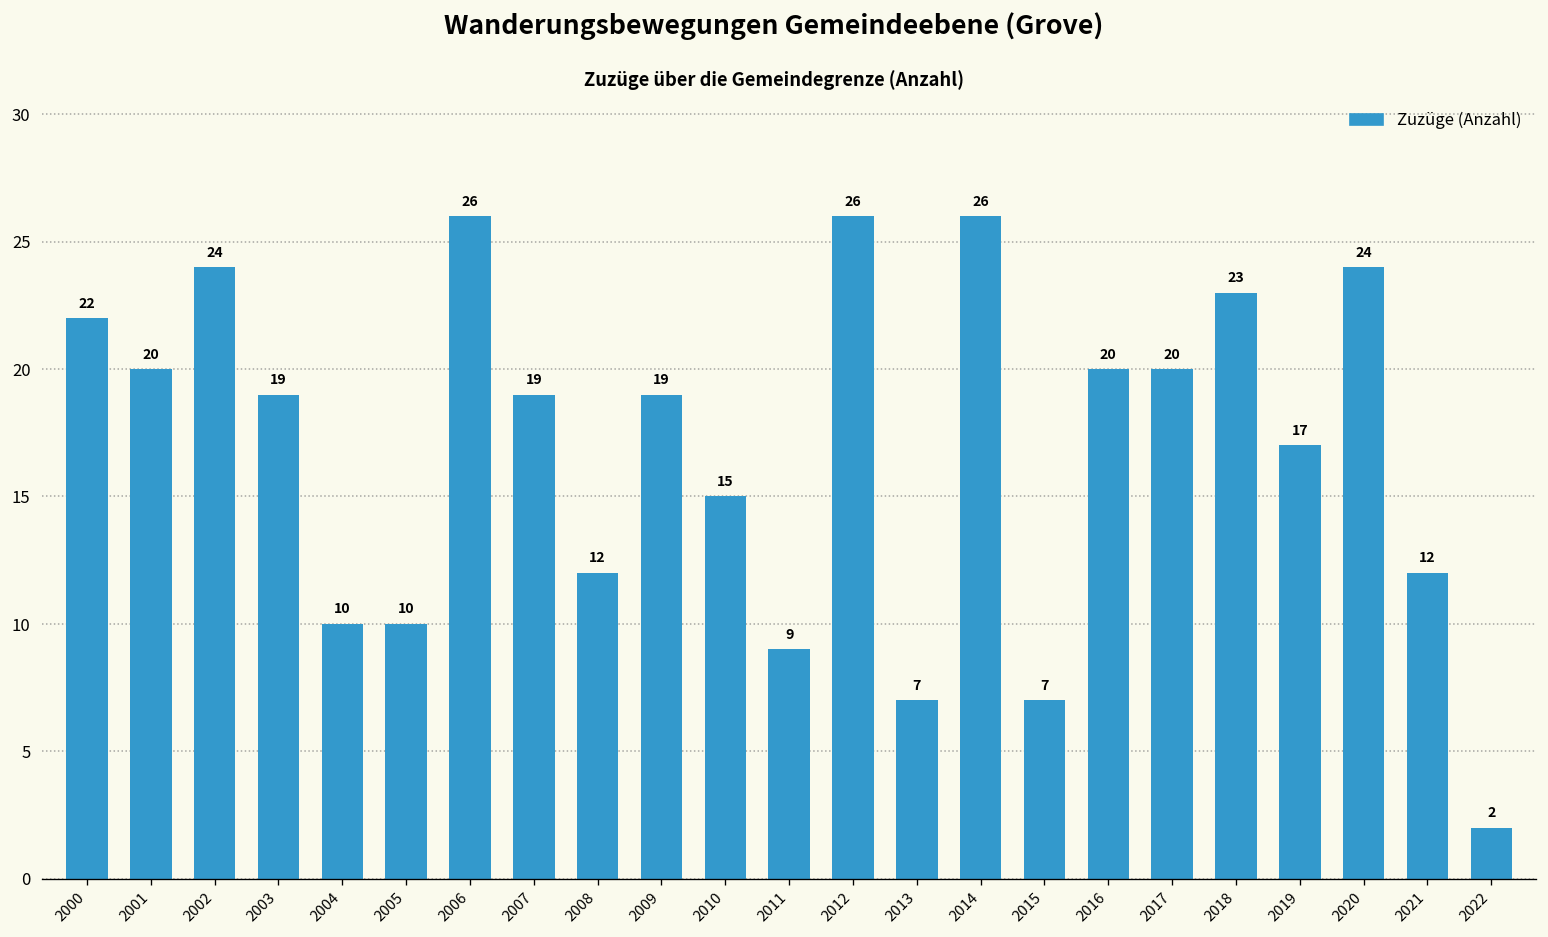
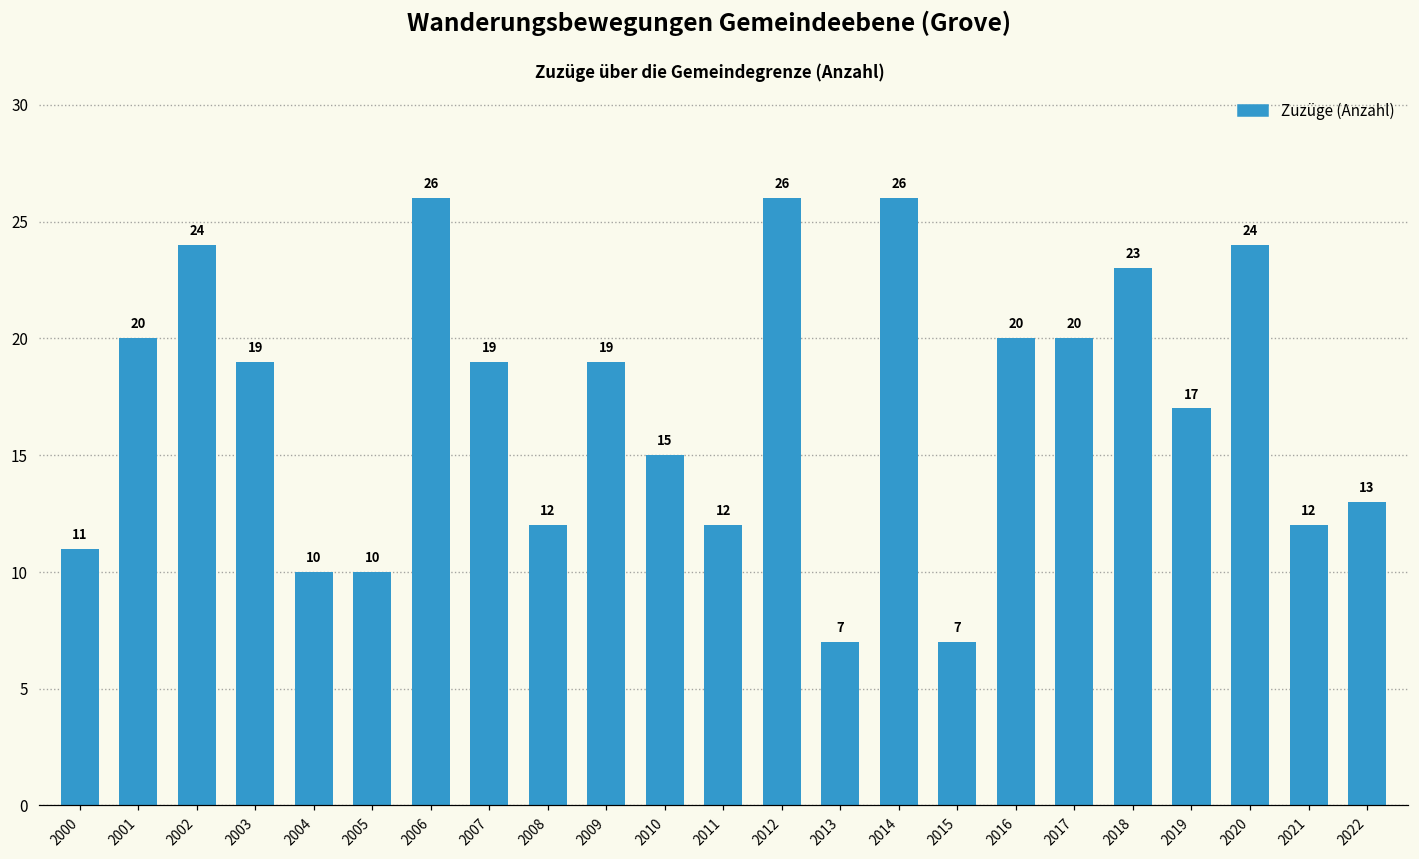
  {
-   "2000": 22,
+   "2000": 11,
    "2001": 20,
    "2002": 24,
    "2003": 19,
    "2004": 10,
    "2005": 10,
    "2006": 26,
    "2007": 19,
    "2008": 12,
    "2009": 19,
    "2010": 15,
-   "2011": 9,
+   "2011": 12,
    "2012": 26,
    "2013": 7,
    "2014": 26,
    "2015": 7,
    "2016": 20,
    "2017": 20,
    "2018": 23,
    "2019": 17,
    "2020": 24,
    "2021": 12,
-   "2022": 2
+   "2022": 13
  }
